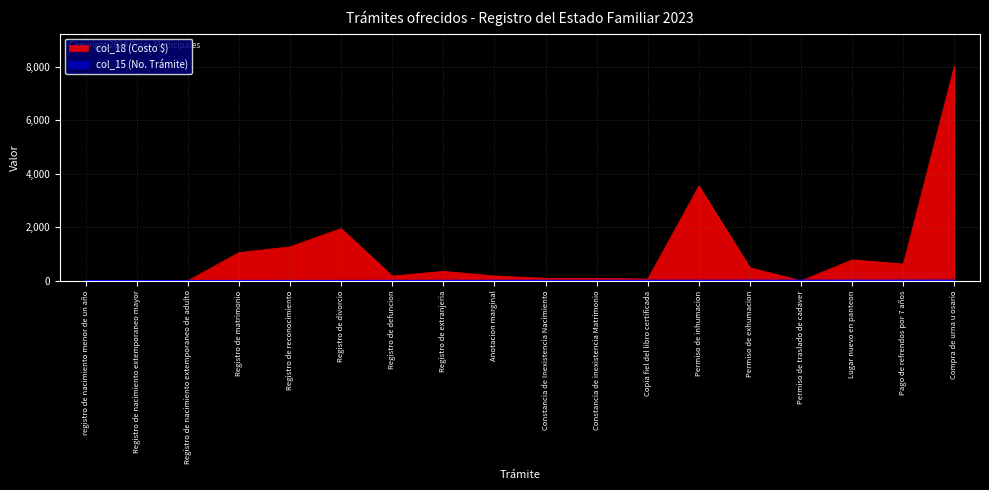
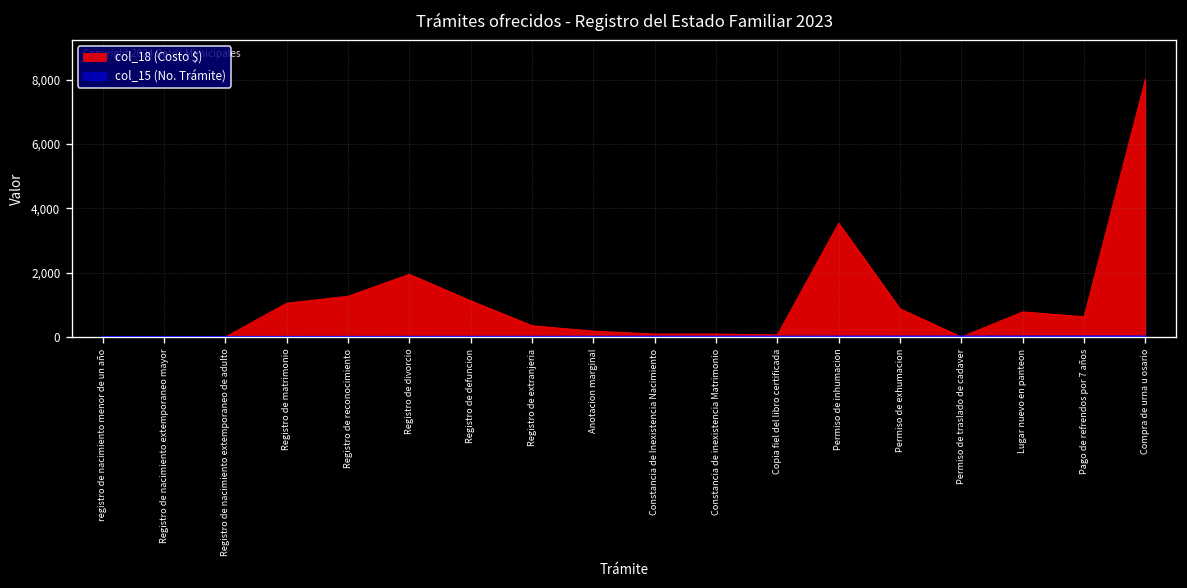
  {
    "col_18 (Costo $)": {
      "Registro de matrimonio": "1,100",
      "Registro de reconocimiento": "1,300",
      "Registro de divorcio": "2,000",
-     "Registro de defuncion": "200",
+     "Registro de defuncion": "1,100",
      "Registro de extranjeria": "400",
      "Anotacion marginal": "200",
      "Permiso de inhumacion": "3,500",
-     "Permiso de exhumacion": "500",
+     "Permiso de exhumacion": "900",
      "Lugar nuevo en panteon": "800",
      "Pago de refrendos por 7 años": "600",
      "Compra de urna u osario": "8,000"
    },
    "col_15 (No. Trámite)": {
      "Registro de matrimonio": "0",
      "Registro de reconocimiento": "0",
      "Registro de divorcio": "0",
      "Registro de defuncion": "0",
      "Registro de extranjeria": "0",
      "Anotacion marginal": "0",
      "Permiso de inhumacion": "0",
      "Permiso de exhumacion": "0",
      "Lugar nuevo en panteon": "0",
      "Pago de refrendos por 7 años": "0",
      "Compra de urna u osario": "0"
    }
  }
